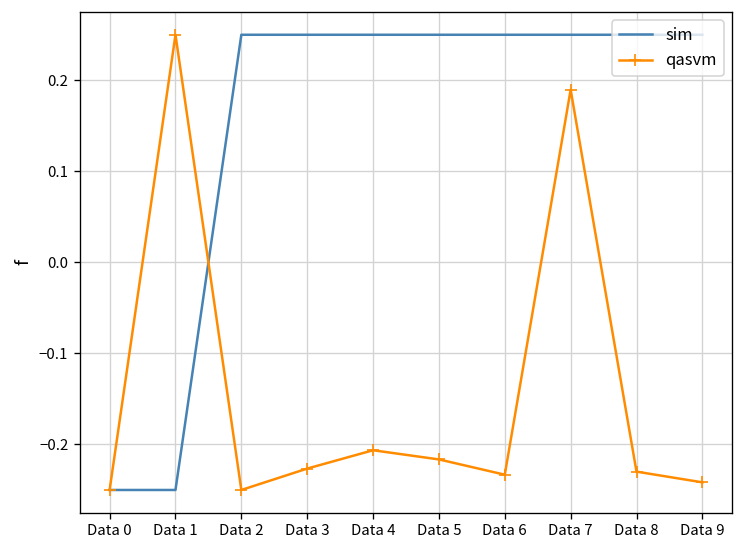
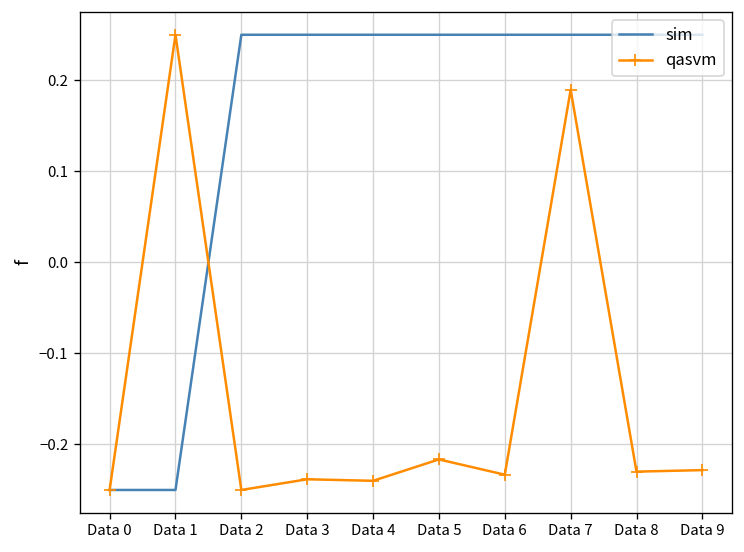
  {
    "sim": {
      "Data 1": -0.25,
      "Data 2": 0.25,
      "Data 3": 0.25,
      "Data 4": 0.25,
      "Data 5": 0.25,
      "Data 6": 0.25,
      "Data 7": 0.25
    },
    "qasvm": {
      "Data 1": 0.25,
      "Data 2": -0.25,
-     "Data 3": -0.23,
-     "Data 4": -0.21,
+     "Data 3": -0.24,
+     "Data 4": -0.24,
      "Data 5": -0.22,
      "Data 6": -0.23,
      "Data 7": 0.19,
      "Data 8": -0.23,
-     "Data 9": -0.24
+     "Data 9": -0.23
    }
  }
